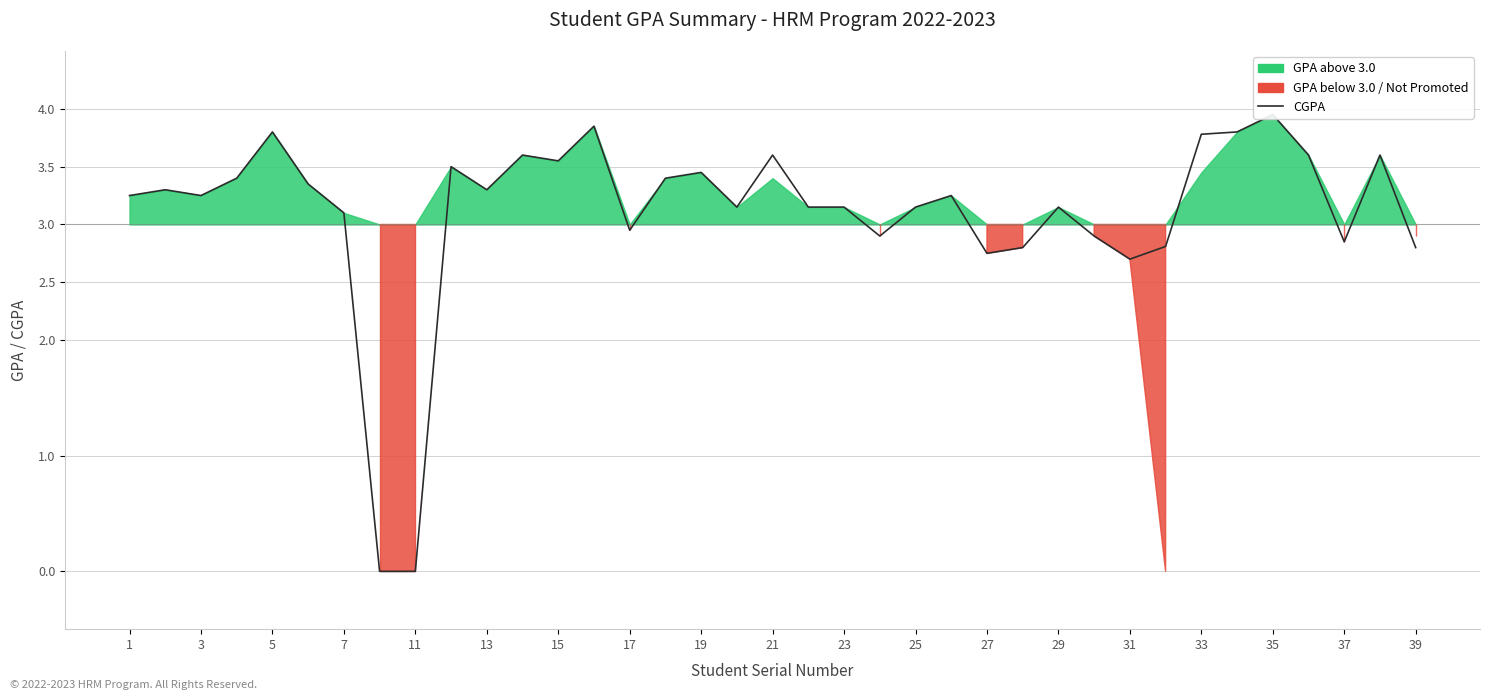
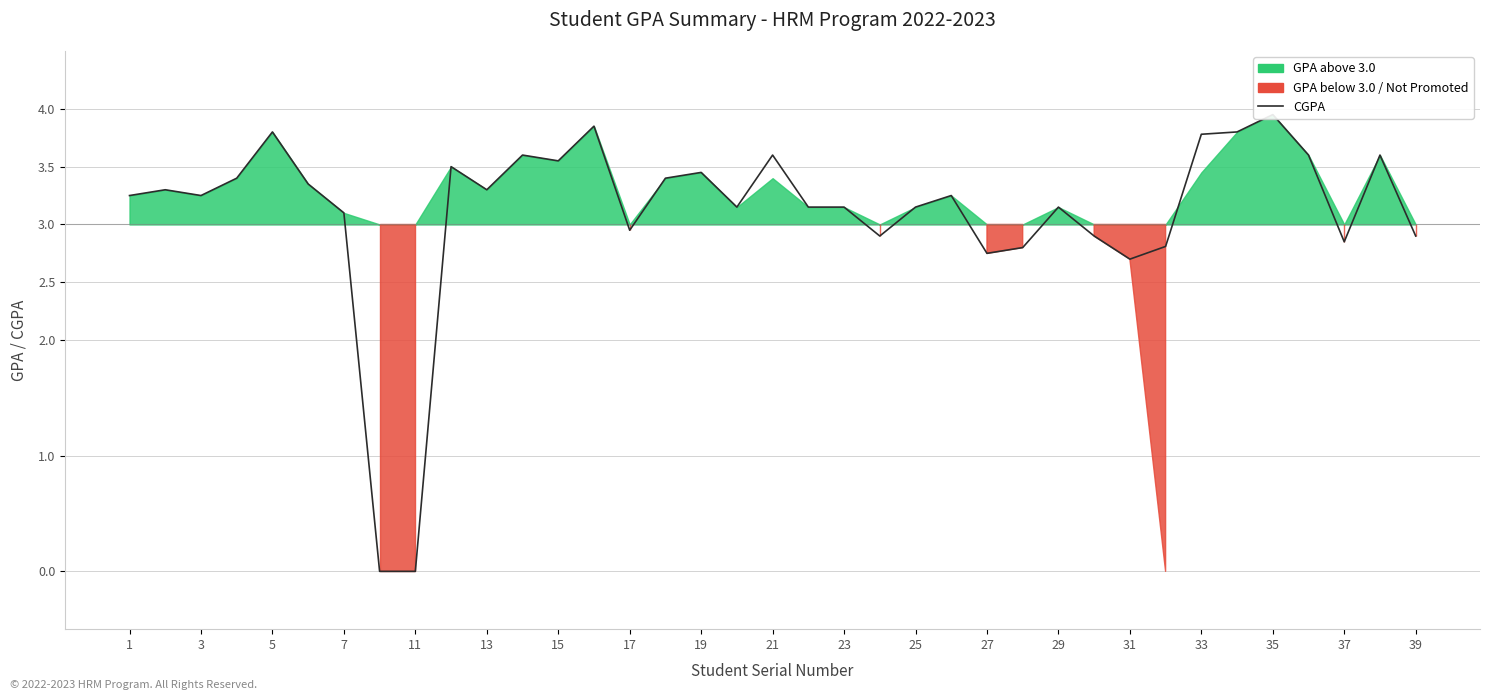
  {
    "CGPA": {
      "11": 0.0,
      "17": 2.95,
      "21": 3.6,
      "27": 2.75,
      "31": 2.7,
      "33": 3.8,
      "37": 2.85,
-     "39": 2.8
+     "39": 2.9
    },
    "GPA above 3.0": {
      "11": 0.0,
      "17": 0.0,
      "21": 3.4,
      "27": 0.0,
      "31": 0.0,
      "33": 3.45,
      "37": 0.0,
      "39": 0.0
    }
  }
